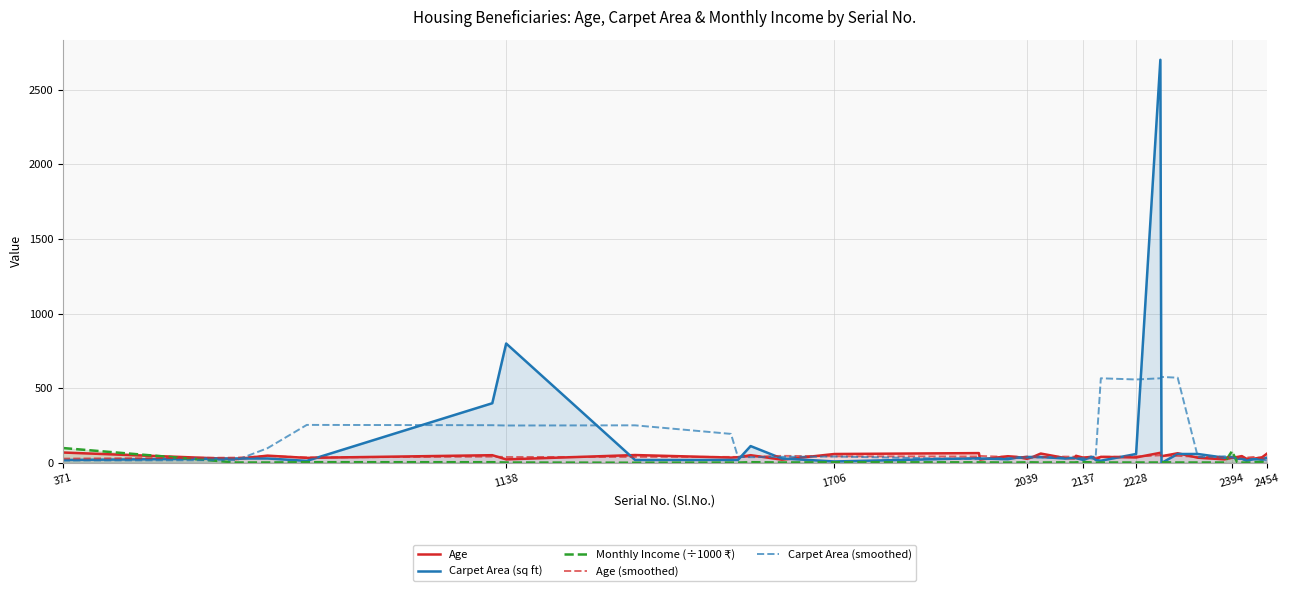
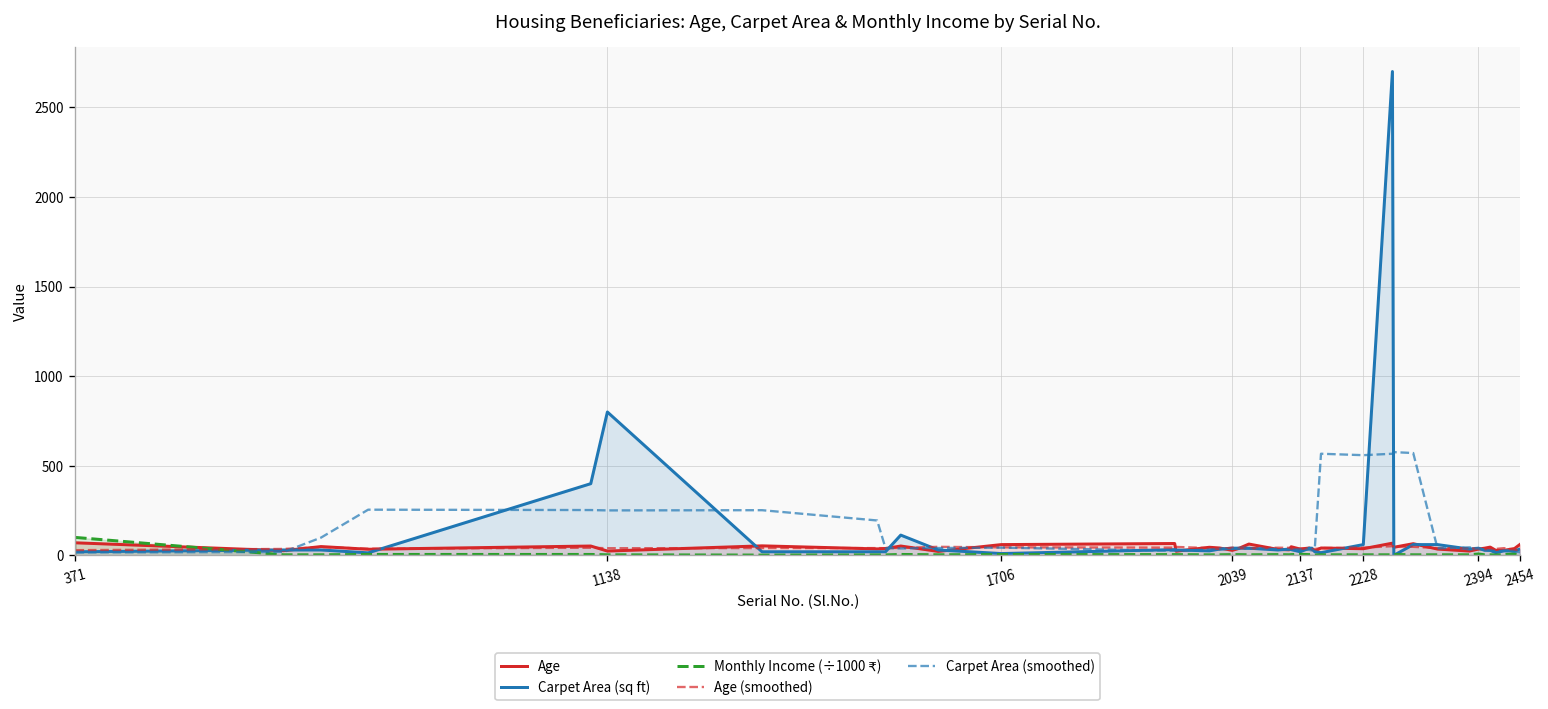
  {
    "Monthly Income (÷1000 ₹)": {
      "371": 100,
      "1138": 0,
      "2039": 0,
      "2228": 0,
-     "2394": 80
+     "2394": 10
    }
  }
